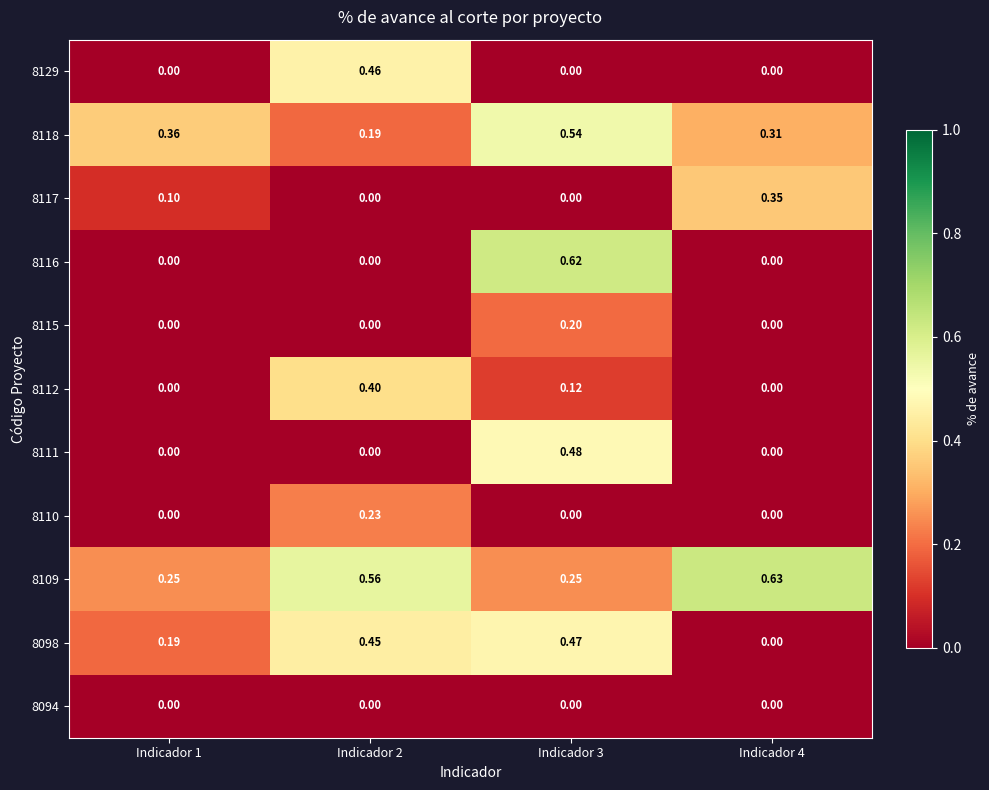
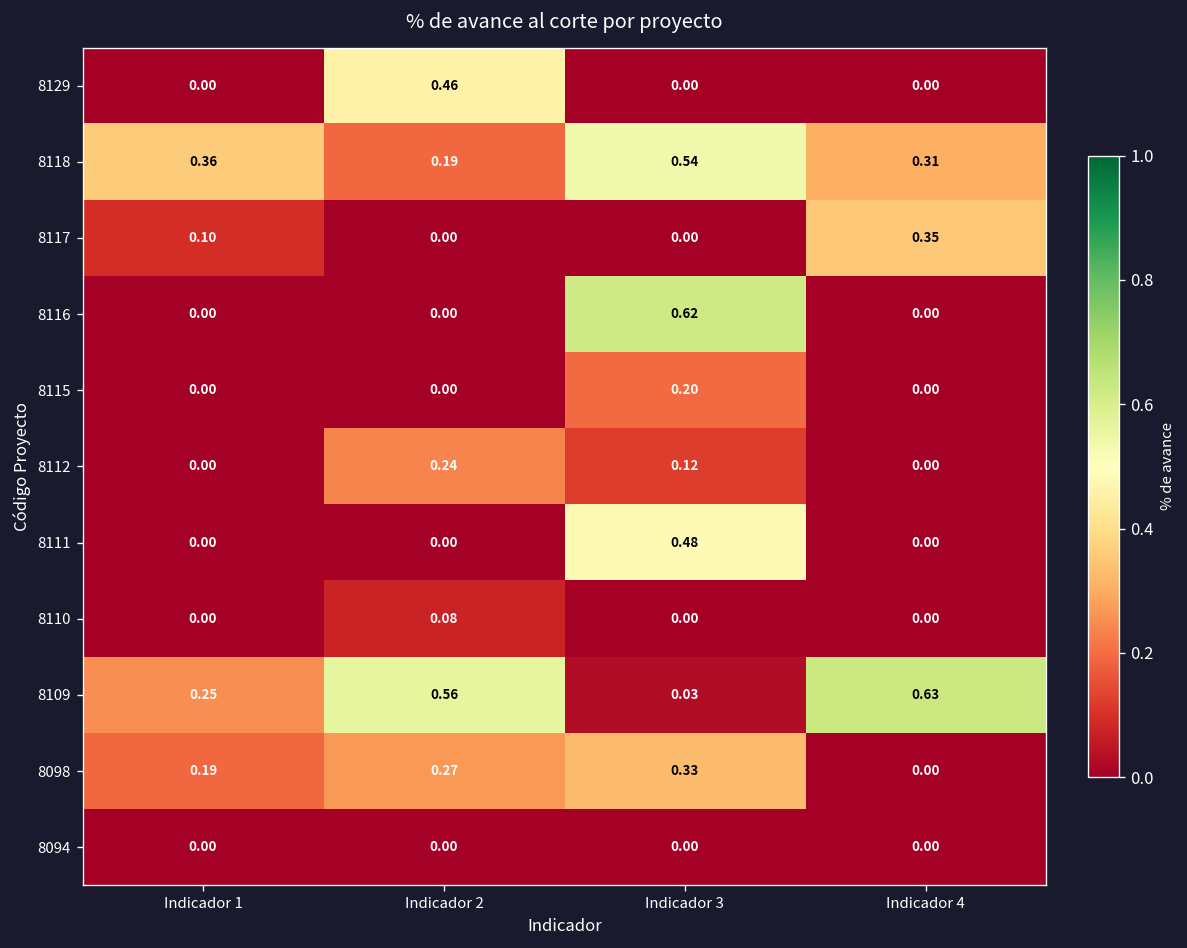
  {
    "8129": {
      "Indicador 1": 0.00,
      "Indicador 2": 0.46,
      "Indicador 3": 0.00,
      "Indicador 4": 0.00
    },
    "8118": {
      "Indicador 1": 0.36,
      "Indicador 2": 0.19,
      "Indicador 3": 0.54,
      "Indicador 4": 0.31
    },
    "8117": {
      "Indicador 1": 0.10,
      "Indicador 2": 0.00,
      "Indicador 3": 0.00,
      "Indicador 4": 0.35
    },
    "8116": {
      "Indicador 1": 0.00,
      "Indicador 2": 0.00,
      "Indicador 3": 0.62,
      "Indicador 4": 0.00
    },
    "8115": {
      "Indicador 1": 0.00,
      "Indicador 2": 0.00,
      "Indicador 3": 0.20,
      "Indicador 4": 0.00
    },
    "8112": {
      "Indicador 1": 0.00,
-     "Indicador 2": 0.40,
+     "Indicador 2": 0.24,
      "Indicador 3": 0.12,
      "Indicador 4": 0.00
    },
    "8111": {
      "Indicador 1": 0.00,
      "Indicador 2": 0.00,
      "Indicador 3": 0.48,
      "Indicador 4": 0.00
    },
    "8110": {
      "Indicador 1": 0.00,
-     "Indicador 2": 0.23,
+     "Indicador 2": 0.08,
      "Indicador 3": 0.00,
      "Indicador 4": 0.00
    },
    "8109": {
      "Indicador 1": 0.25,
      "Indicador 2": 0.56,
-     "Indicador 3": 0.25,
+     "Indicador 3": 0.03,
      "Indicador 4": 0.63
    },
    "8098": {
      "Indicador 1": 0.19,
-     "Indicador 2": 0.45,
-     "Indicador 3": 0.47,
+     "Indicador 2": 0.27,
+     "Indicador 3": 0.33,
      "Indicador 4": 0.00
    },
    "8094": {
      "Indicador 1": 0.00,
      "Indicador 2": 0.00,
      "Indicador 3": 0.00,
      "Indicador 4": 0.00
    }
  }
